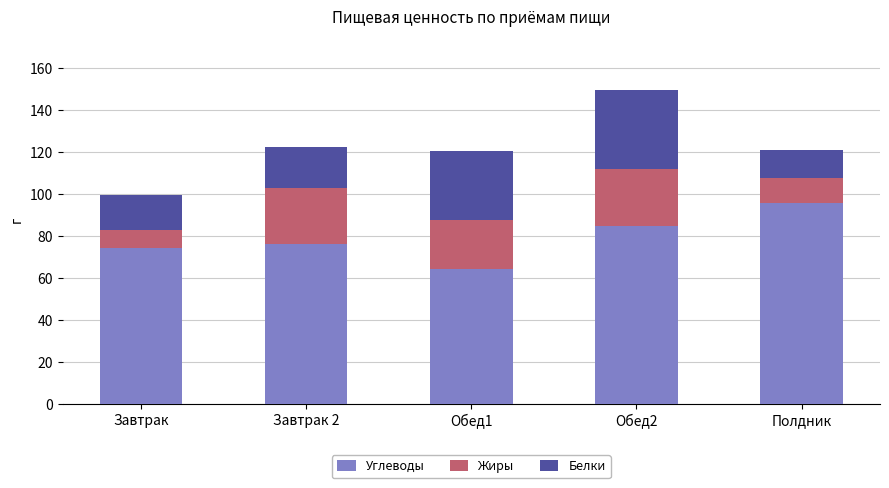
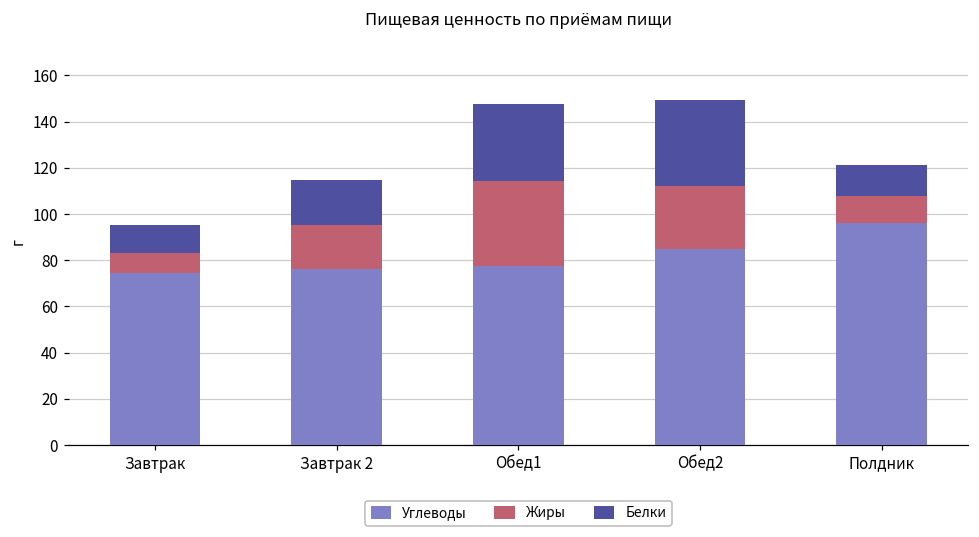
  {
    "Углеводы": {
      "Завтрак": 75,
      "Завтрак 2": 76,
-     "Обед1": 64,
+     "Обед1": 78,
      "Обед2": 85,
      "Полдник": 96
    },
    "Жиры": {
      "Завтрак": 9,
-     "Завтрак 2": 27,
-     "Обед1": 23,
+     "Завтрак 2": 19,
+     "Обед1": 37,
      "Обед2": 27,
      "Полдник": 12
    },
    "Белки": {
-     "Завтрак": 17,
+     "Завтрак": 12,
      "Завтрак 2": 19,
      "Обед1": 33,
      "Обед2": 38,
      "Полдник": 13
    }
  }
